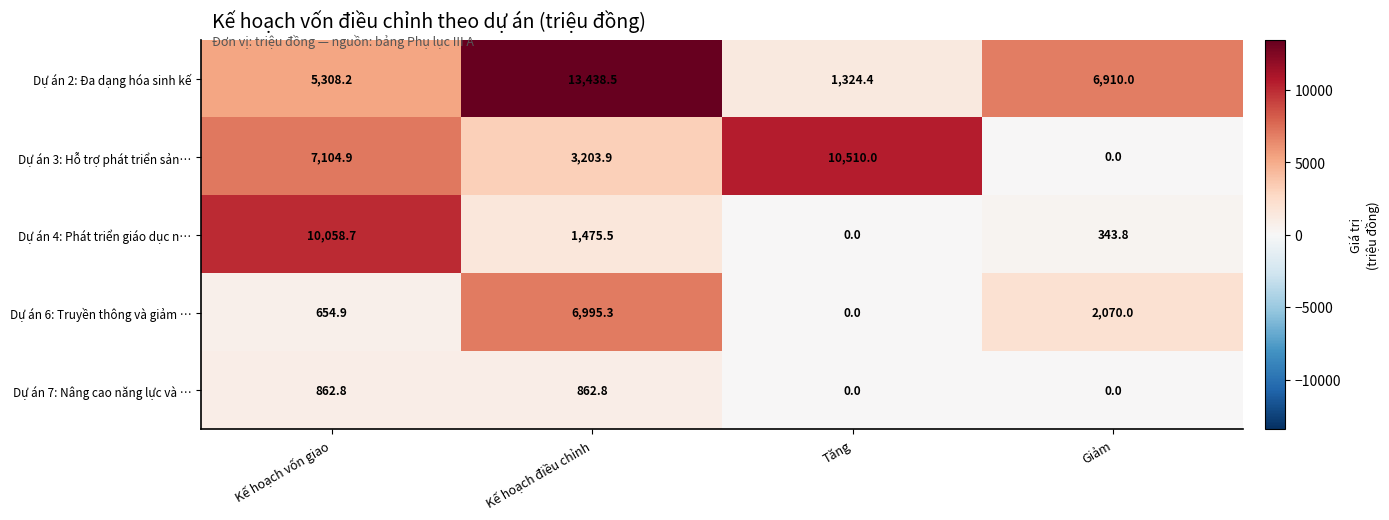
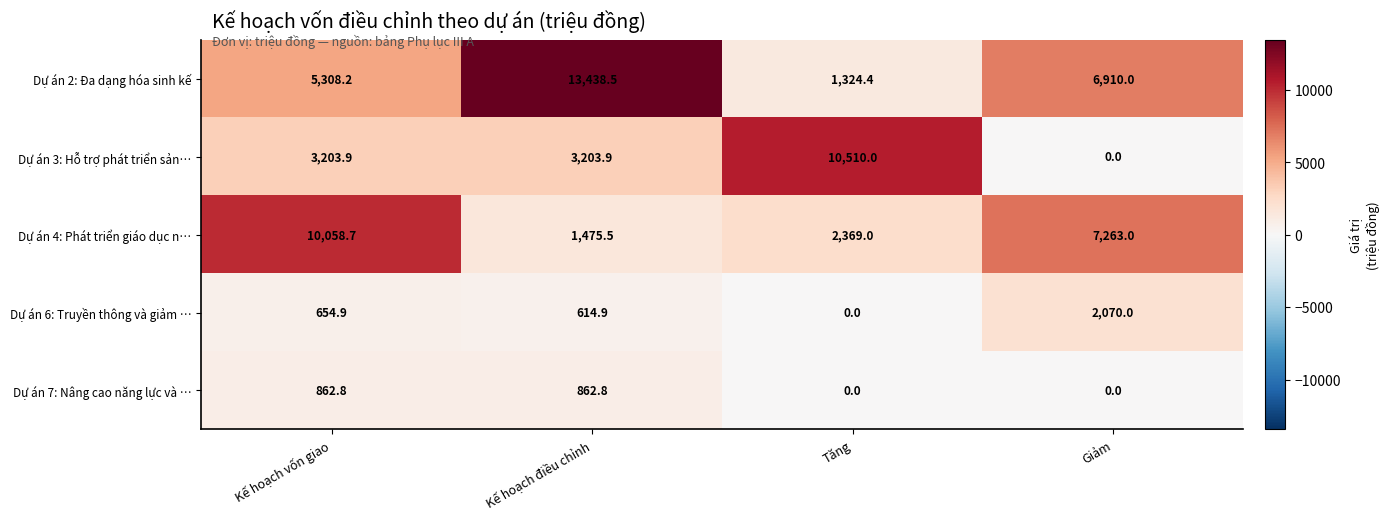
  {
    "Dự án 2: Đa dạng hóa sinh kế": {
      "Kế hoạch vốn giao": "5,308.2",
      "Kế hoạch điều chỉnh": "13,438.5",
      "Tăng": "1,324.4",
      "Giảm": "6,910.0"
    },
    "Dự án 3: Hỗ trợ phát triển sản…": {
-     "Kế hoạch vốn giao": "7,104.9",
+     "Kế hoạch vốn giao": "3,203.9",
      "Kế hoạch điều chỉnh": "3,203.9",
      "Tăng": "10,510.0",
      "Giảm": "0.0"
    },
    "Dự án 4: Phát triển giáo dục n…": {
      "Kế hoạch vốn giao": "10,058.7",
      "Kế hoạch điều chỉnh": "1,475.5",
-     "Tăng": "0.0",
-     "Giảm": "343.8"
+     "Tăng": "2,369.0",
+     "Giảm": "7,263.0"
    },
    "Dự án 6: Truyền thông và giảm …": {
      "Kế hoạch vốn giao": "654.9",
-     "Kế hoạch điều chỉnh": "6,995.3",
+     "Kế hoạch điều chỉnh": "614.9",
      "Tăng": "0.0",
      "Giảm": "2,070.0"
    },
    "Dự án 7: Nâng cao năng lực và …": {
      "Kế hoạch vốn giao": "862.8",
      "Kế hoạch điều chỉnh": "862.8",
      "Tăng": "0.0",
      "Giảm": "0.0"
    }
  }
